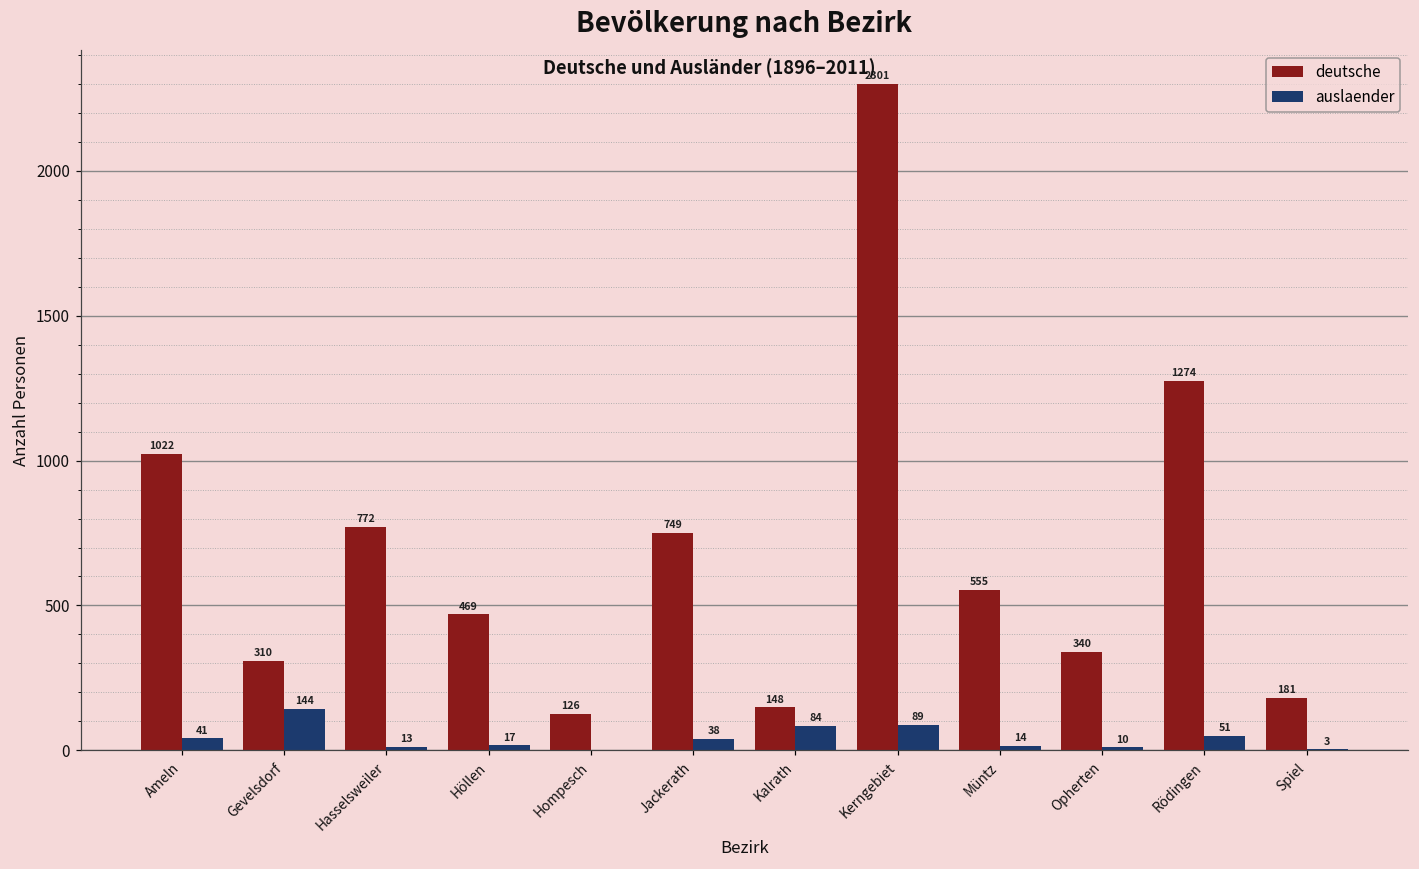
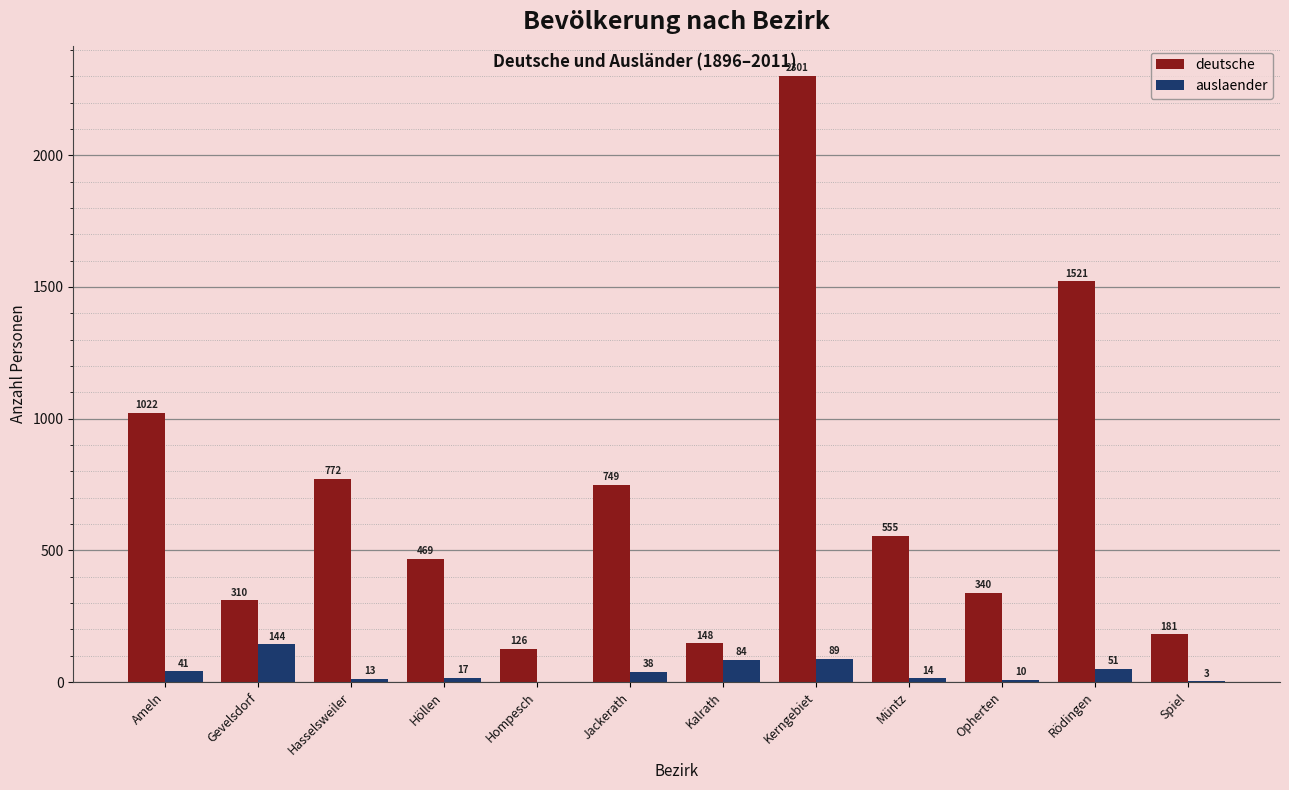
  {
    "deutsche": {
      "Ameln": 1022,
      "Gevelsdorf": 310,
      "Hasselsweiler": 772,
      "Höllen": 469,
      "Hompesch": 126,
      "Jackerath": 749,
      "Kalrath": 148,
      "Kerngebiet": 2301,
      "Müntz": 555,
      "Opherten": 340,
-     "Rödingen": 1274,
+     "Rödingen": 1521,
      "Spiel": 181
    },
    "auslaender": {
      "Ameln": 41,
      "Gevelsdorf": 144,
      "Hasselsweiler": 13,
      "Höllen": 17,
      "Jackerath": 38,
      "Kalrath": 84,
      "Kerngebiet": 89,
      "Müntz": 14,
      "Opherten": 10,
      "Rödingen": 51,
      "Spiel": 3
    }
  }
